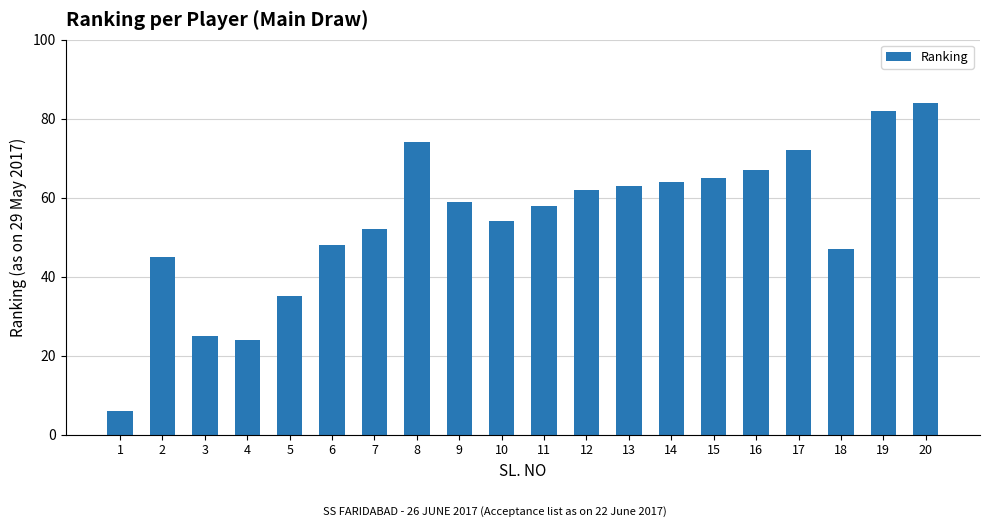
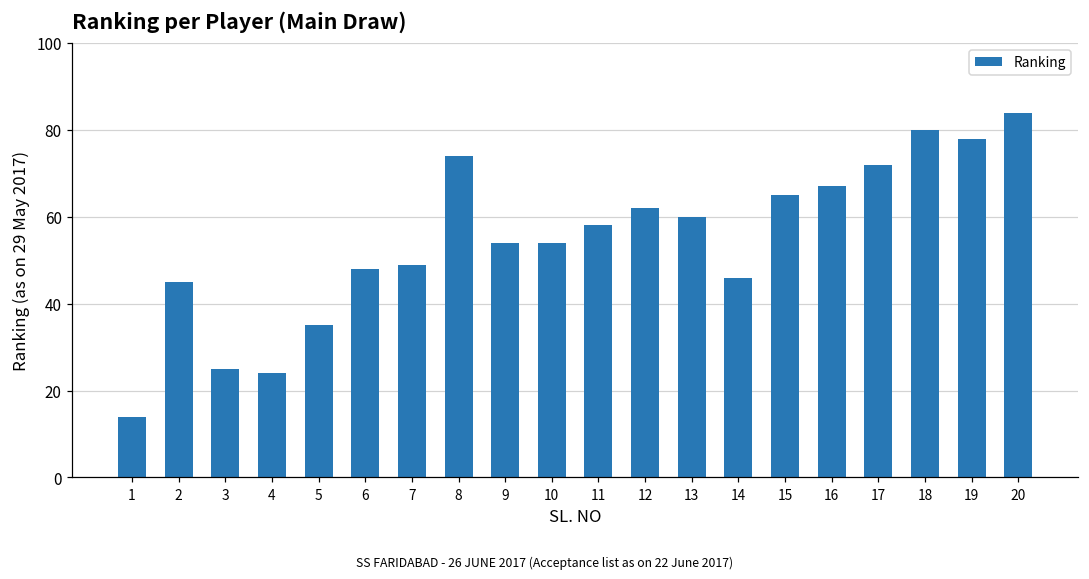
  {
-   "1": 6,
+   "1": 14,
    "2": 45,
    "3": 25,
    "4": 24,
    "5": 35,
    "6": 48,
-   "7": 52,
+   "7": 49,
    "8": 74,
-   "9": 59,
+   "9": 54,
    "10": 54,
    "11": 58,
    "12": 62,
-   "13": 63,
-   "14": 64,
+   "13": 60,
+   "14": 46,
    "15": 65,
    "16": 67,
    "17": 72,
-   "18": 47,
-   "19": 82,
+   "18": 80,
+   "19": 78,
    "20": 84
  }
